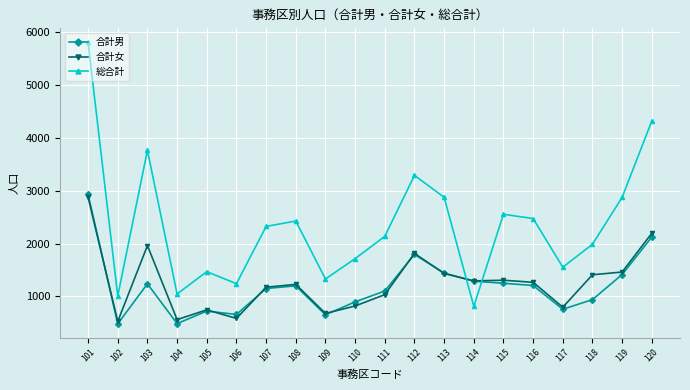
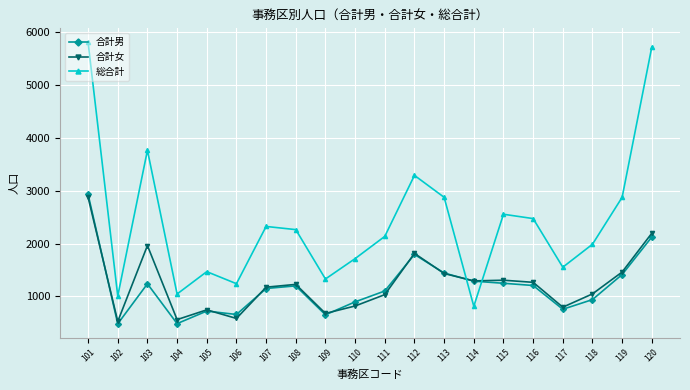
  {
    "合計男": {
      "101": 2900,
      "103": 1200,
      "104": 500,
      "106": 700,
      "110": 900,
      "111": 1100,
      "115": 1200,
      "116": 1200,
      "118": 900,
      "120": 2100
    },
    "合計女": {
      "101": 2900,
      "103": 2000,
      "104": 600,
      "106": 600,
      "110": 800,
      "111": 1000,
      "115": 1300,
      "116": 1300,
-     "118": 1400,
+     "118": 1000,
      "120": 2200
    },
    "総合計": {
      "102": 1000,
      "103": 3800,
      "104": 1000,
      "105": 1500,
      "106": 1200,
      "107": 2300,
-     "108": 2400,
+     "108": 2300,
      "109": 1300,
      "110": 1700,
      "111": 2100,
      "112": 3300,
      "113": 2900,
      "114": 800,
      "115": 2600,
      "116": 2500,
      "117": 1600,
      "118": 2000,
      "119": 2900,
-     "120": 4300
+     "120": 5700
    }
  }
